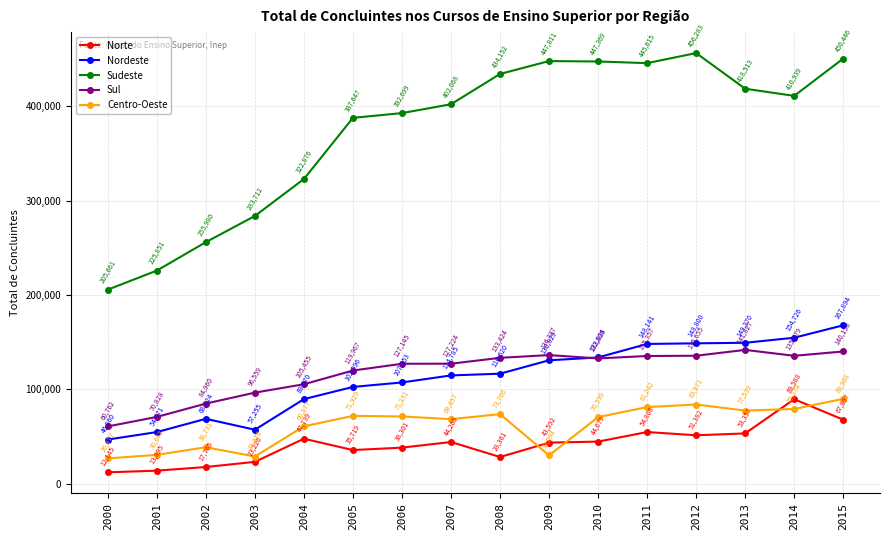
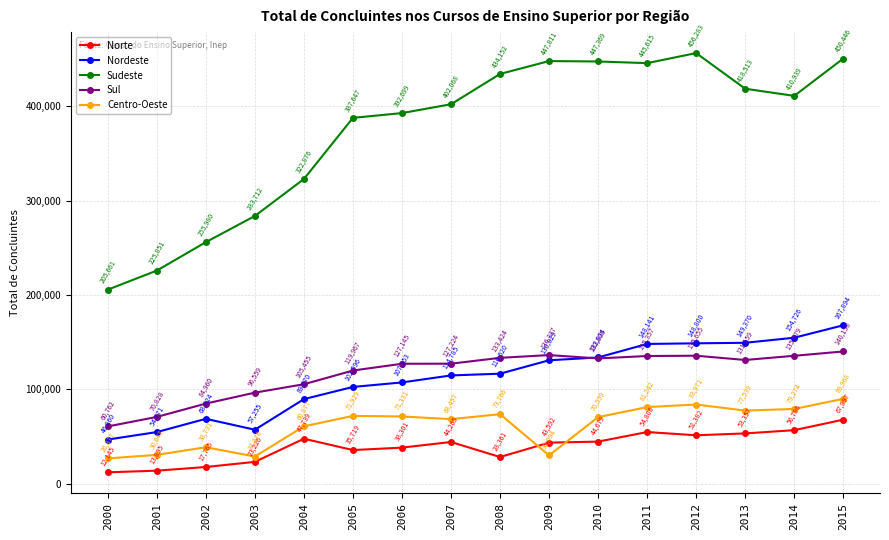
  {
    "Norte": {
      "2005": "35,719",
      "2006": "38,301",
      "2008": "28,361",
      "2012": "51,382",
-     "2014": "89,588"
+     "2014": "56,786"
    },
    "Nordeste": {
      "2003": "57,255",
      "2015": "167,894"
    },
    "Sudeste": {
      "2000": "205,661",
      "2001": "225,851",
      "2002": "255,980",
      "2003": "283,712",
      "2004": "322,876",
      "2005": "387,647",
      "2006": "392,699",
      "2007": "402,068",
      "2008": "434,152",
      "2009": "447,811",
      "2010": "447,369",
      "2011": "445,615",
      "2012": "456,283",
      "2013": "418,513",
      "2014": "410,939",
      "2015": "450,446"
    },
    "Sul": {
      "2003": "96,559",
-     "2013": "141,827"
+     "2013": "131,159"
    },
    "Centro-Oeste": {
      "2006": "71,331",
      "2007": "68,457",
      "2008": "73,766",
      "2010": "70,599",
      "2011": "81,242",
      "2012": "83,971",
      "2013": "77,539",
      "2015": "89,968"
    }
  }
